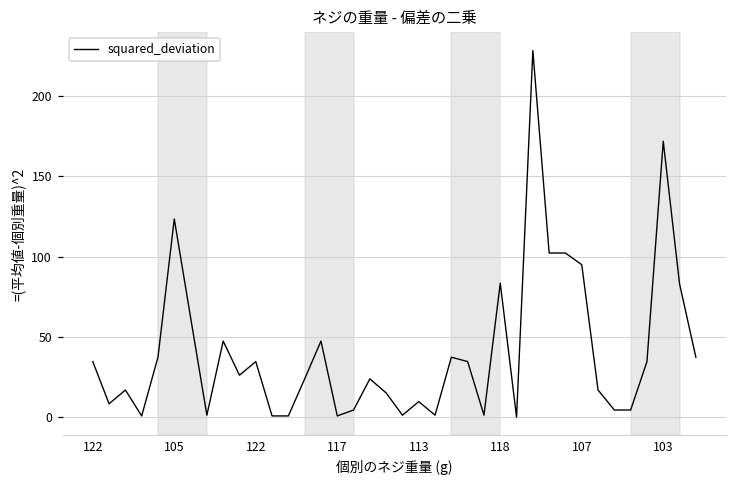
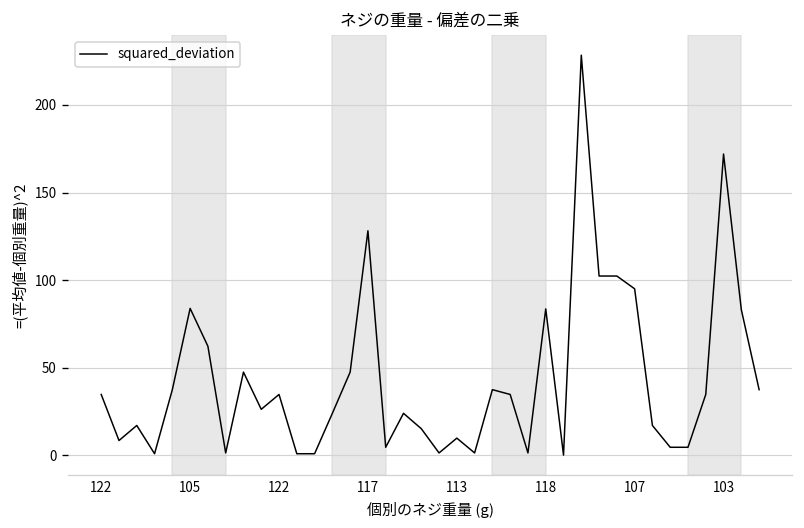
  {
-   "105": 124,
-   "117": 1,
+   "105": 84,
+   "117": 128,
    "113": 10,
    "118": 84,
    "107": 95,
    "103": 172
  }
